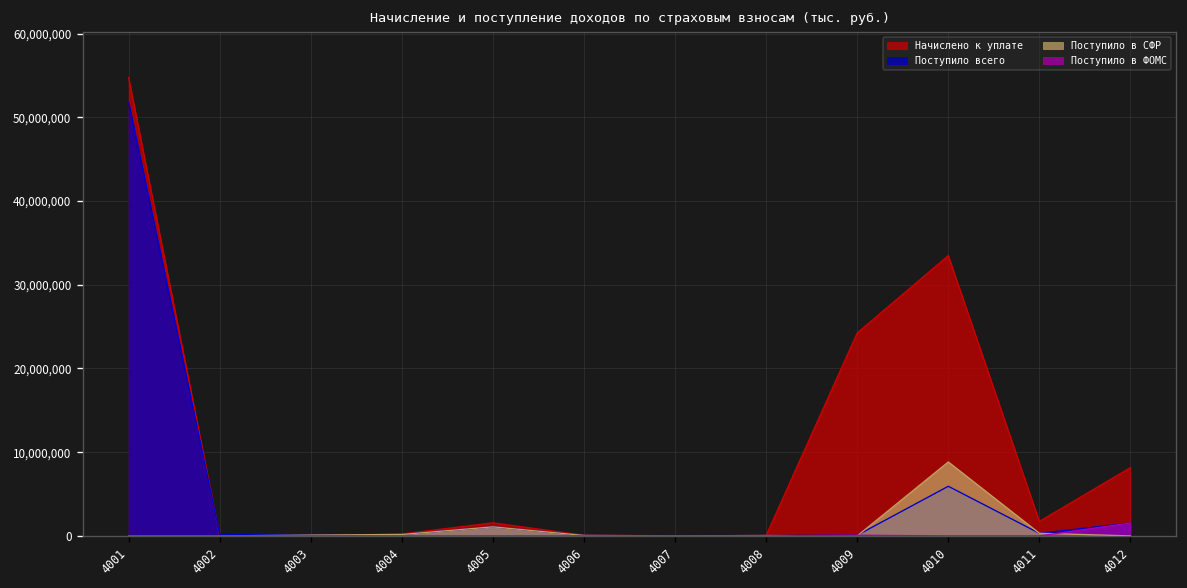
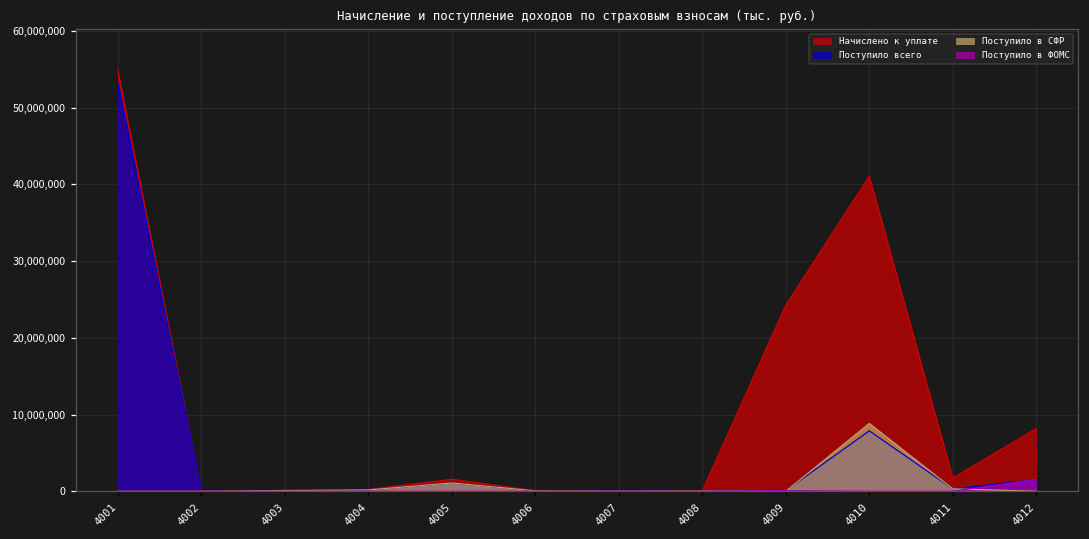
  {
    "Начислено к уплате": {
      "4001": "55,000,000",
      "4005": "2,000,000",
      "4009": "24,000,000",
-     "4010": "33,000,000",
+     "4010": "41,000,000",
      "4011": "2,000,000",
      "4012": "8,000,000"
    },
    "Поступило всего": {
-     "4001": "52,000,000",
-     "4010": "6,000,000"
+     "4001": "53,000,000",
+     "4010": "8,000,000"
    },
    "Поступило в СФР": {
      "4010": "9,000,000",
      "4012": "0"
    },
    "Поступило в ФОМС": {
      "4005": "0",
      "4010": "0"
    }
  }
